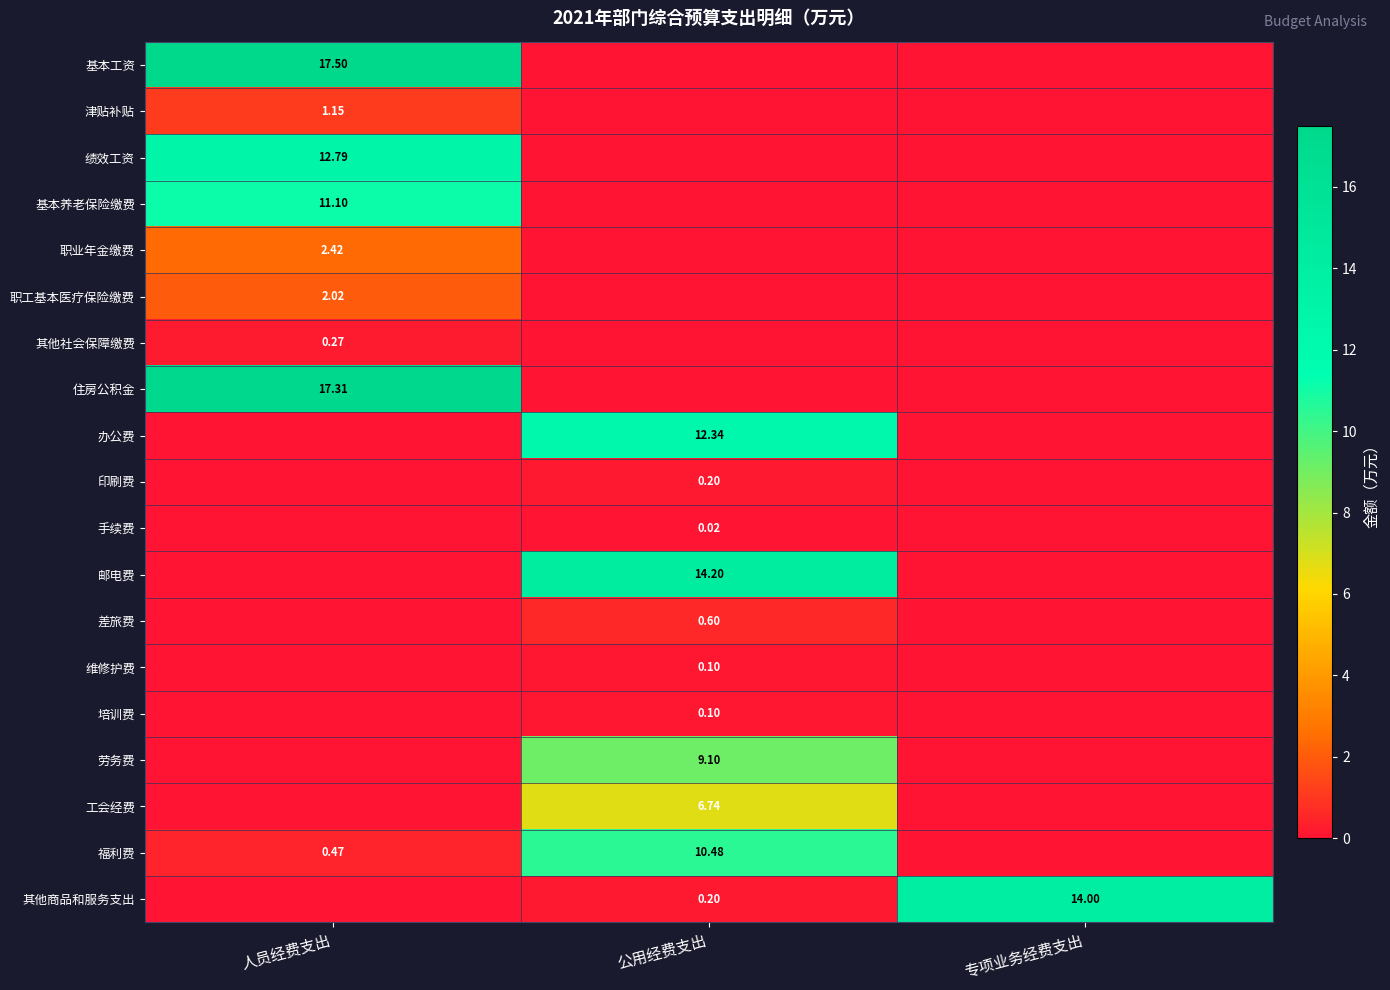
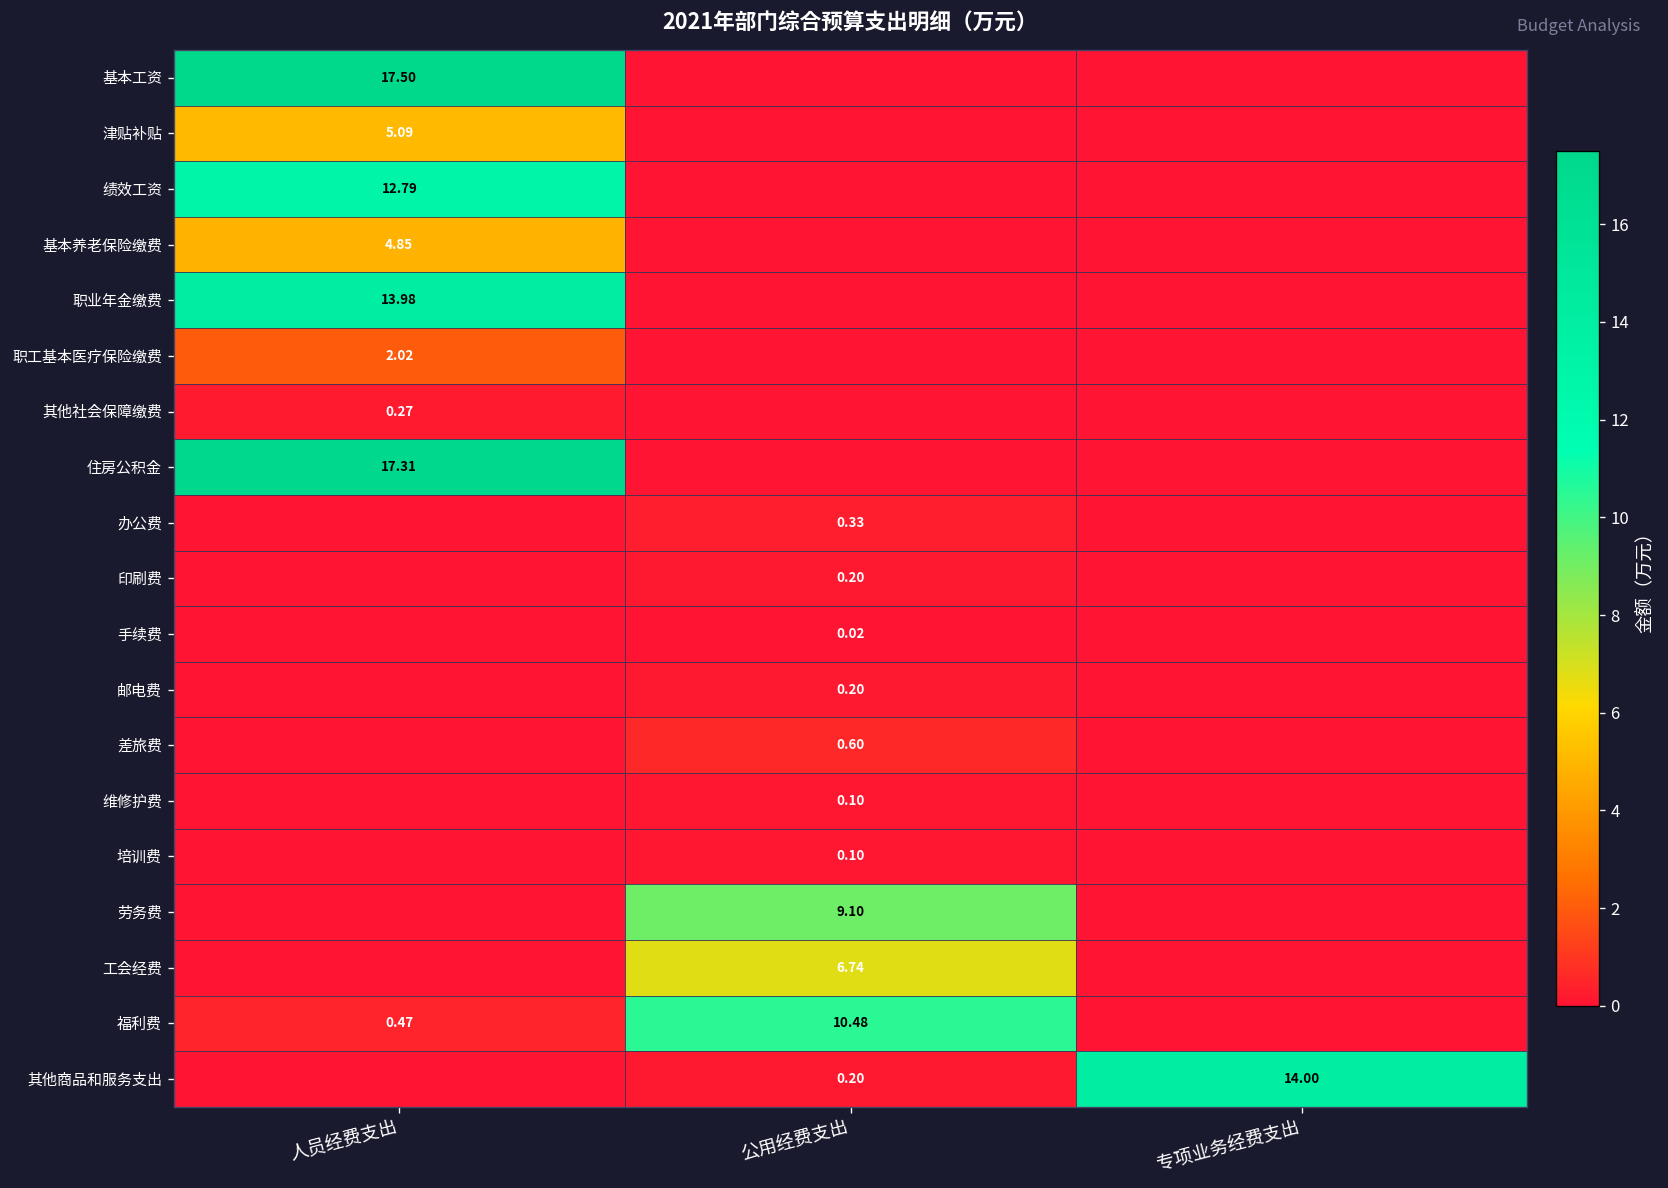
  {
    "基本工资": {
      "人员经费支出": 17.50
    },
    "津贴补贴": {
-     "人员经费支出": 1.15
+     "人员经费支出": 5.09
    },
    "绩效工资": {
      "人员经费支出": 12.79
    },
    "基本养老保险缴费": {
-     "人员经费支出": 11.10
+     "人员经费支出": 4.85
    },
    "职业年金缴费": {
-     "人员经费支出": 2.42
+     "人员经费支出": 13.98
    },
    "职工基本医疗保险缴费": {
      "人员经费支出": 2.02
    },
    "其他社会保障缴费": {
      "人员经费支出": 0.27
    },
    "住房公积金": {
      "人员经费支出": 17.31
    },
    "办公费": {
-     "公用经费支出": 12.34
+     "公用经费支出": 0.33
    },
    "印刷费": {
      "公用经费支出": 0.20
    },
    "手续费": {
      "公用经费支出": 0.02
    },
    "邮电费": {
-     "公用经费支出": 14.20
+     "公用经费支出": 0.20
    },
    "差旅费": {
      "公用经费支出": 0.60
    },
    "维修护费": {
      "公用经费支出": 0.10
    },
    "培训费": {
      "公用经费支出": 0.10
    },
    "劳务费": {
      "公用经费支出": 9.10
    },
    "工会经费": {
      "公用经费支出": 6.74
    },
    "福利费": {
      "人员经费支出": 0.47,
      "公用经费支出": 10.48
    },
    "其他商品和服务支出": {
      "公用经费支出": 0.20,
      "专项业务经费支出": 14.00
    }
  }
